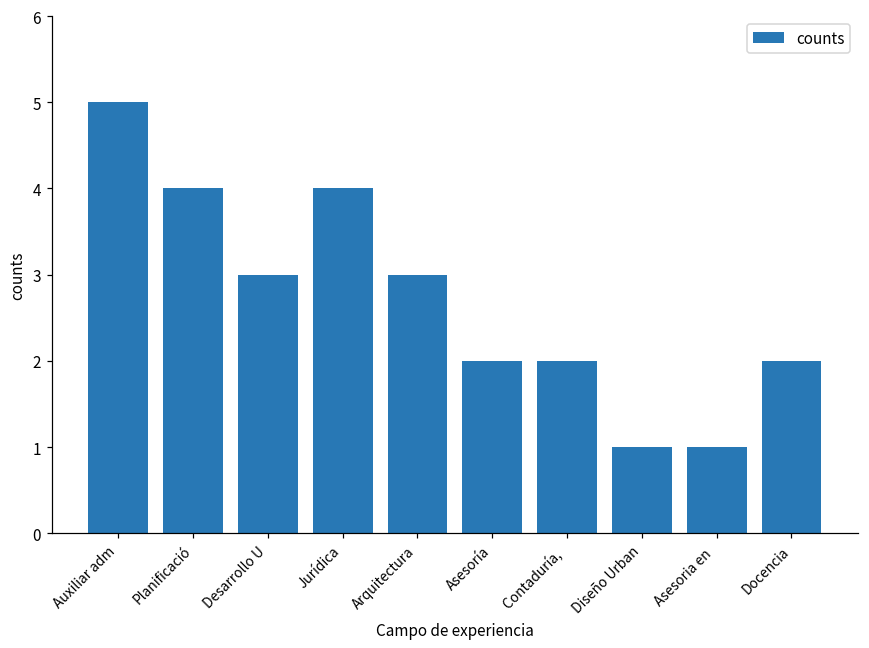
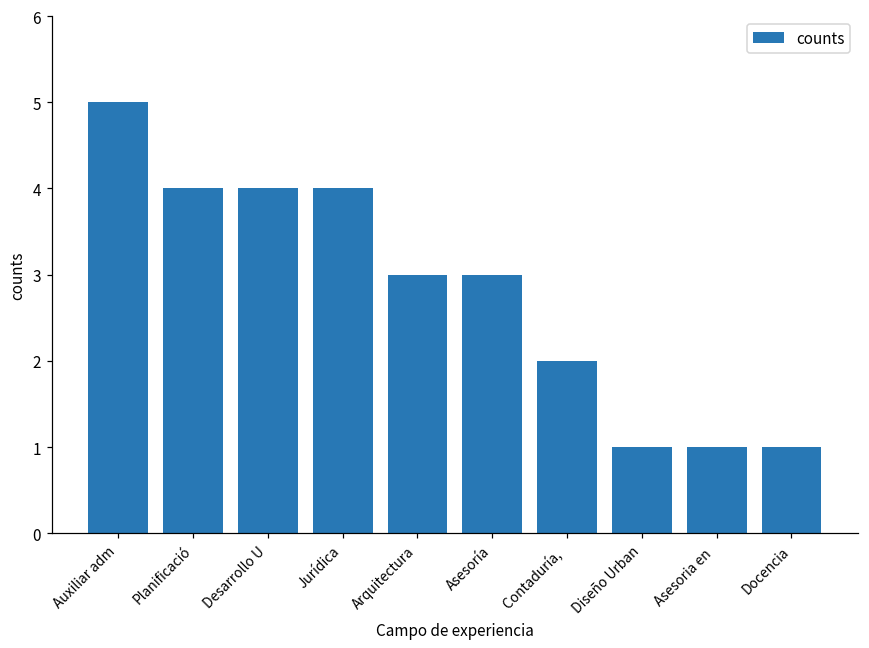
  {
    "Auxiliar adm": 5,
    "Planificació": 4,
-   "Desarrollo U": 3,
+   "Desarrollo U": 4,
    "Jurídica": 4,
    "Arquitectura": 3,
-   "Asesoría": 2,
+   "Asesoría": 3,
    "Contaduría,": 2,
    "Diseño Urban": 1,
    "Asesoria en": 1,
-   "Docencia": 2
+   "Docencia": 1
  }
